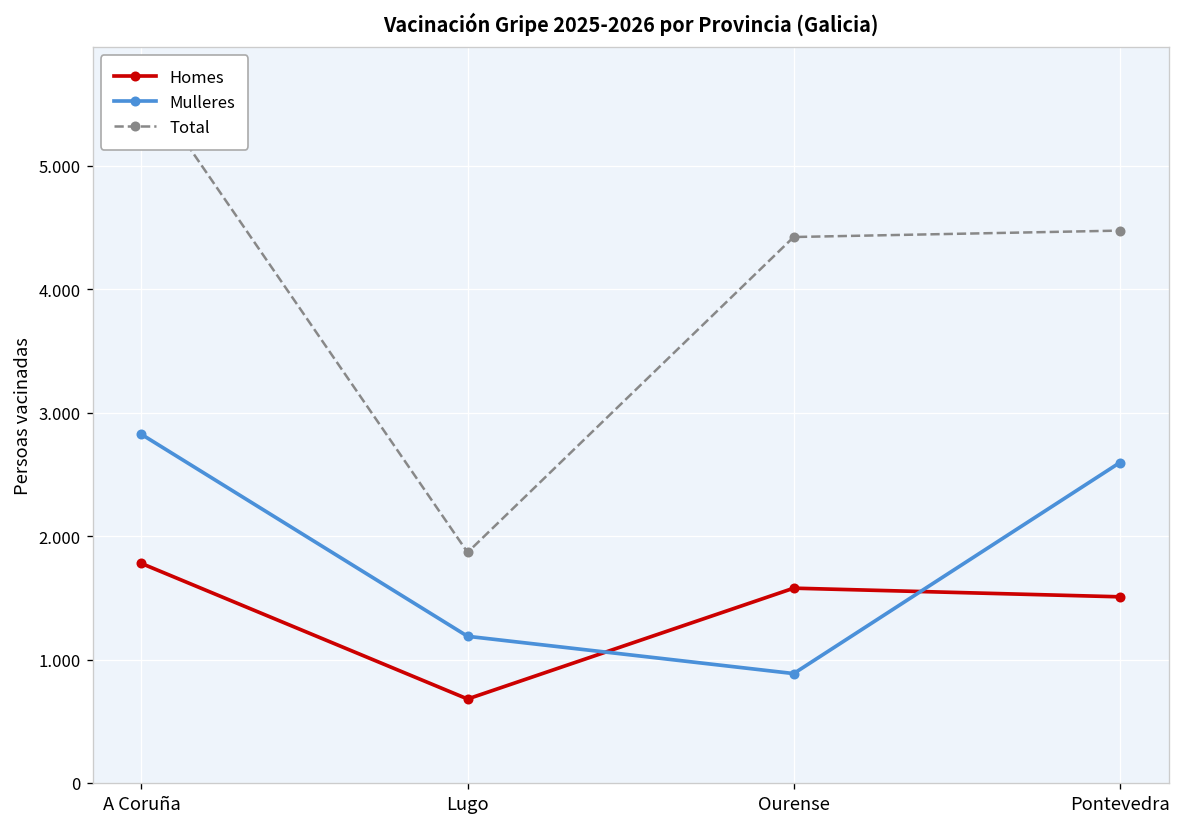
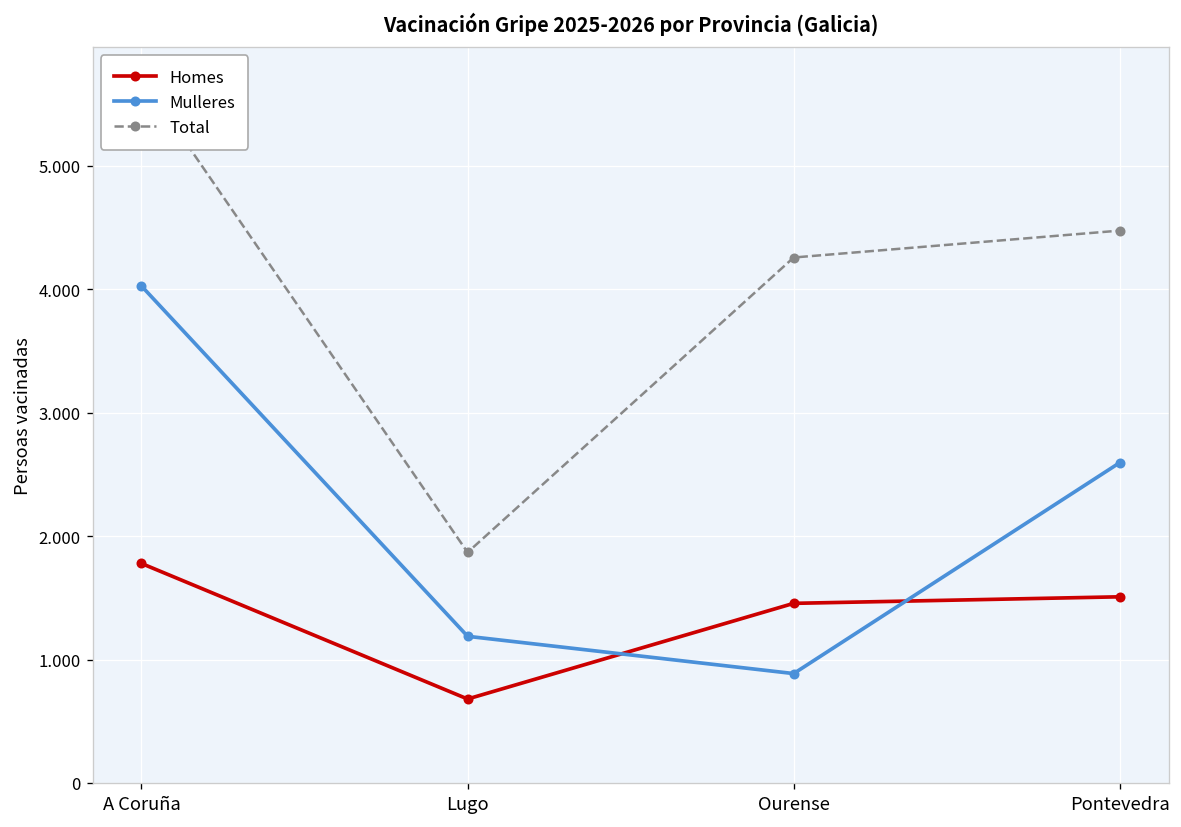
  {
    "Homes": {
      "A Coruña": 1.78,
      "Lugo": 0.68,
-     "Ourense": 1.58,
+     "Ourense": 1.46,
      "Pontevedra": 1.51
    },
    "Mulleres": {
-     "A Coruña": 2.82,
+     "A Coruña": 4.03,
      "Lugo": 1.19,
      "Ourense": 0.89,
      "Pontevedra": 2.60
    },
    "Total": {
      "Lugo": 1.87,
-     "Ourense": 4.42,
+     "Ourense": 4.26,
      "Pontevedra": 4.48
    }
  }
